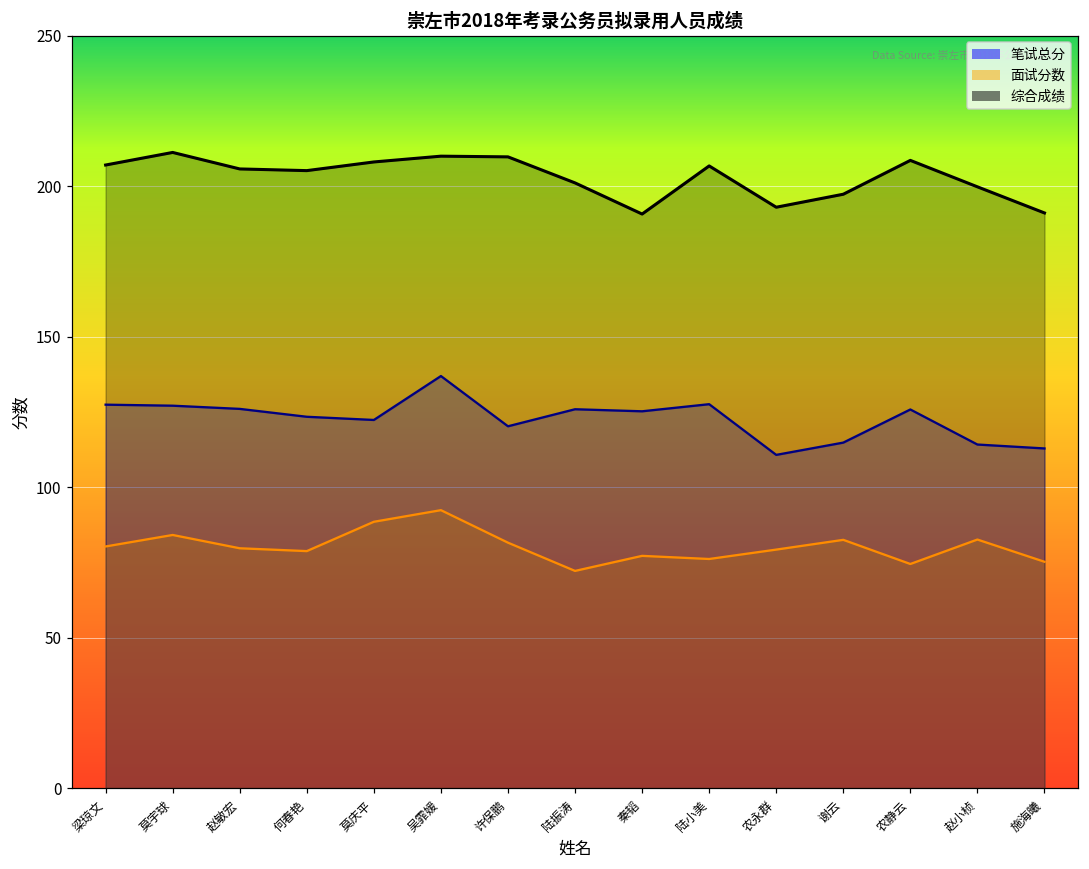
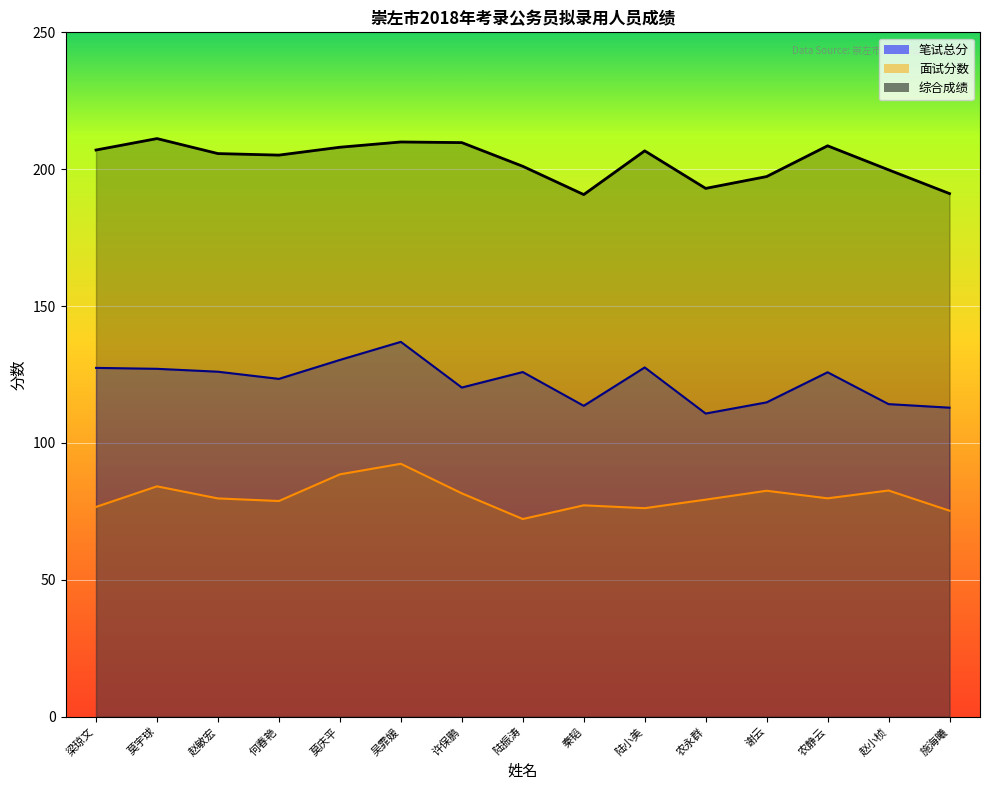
  {
    "笔试总分": {
      "梁琼文": 127,
      "莫宇球": 127,
      "赵敏宏": 126,
      "何春艳": 123,
-     "莫庆平": 122,
+     "莫庆平": 130,
      "吴霏媛": 137,
      "许保鹏": 120,
      "陆振涛": 126,
-     "秦韬": 125,
+     "秦韬": 114,
      "陆小美": 128,
      "农永群": 111,
      "谢云": 115,
      "农静云": 126,
      "赵小桢": 114,
      "施海曦": 113
    },
    "面试分数": {
-     "梁琼文": 80,
+     "梁琼文": 77,
      "莫宇球": 84,
      "赵敏宏": 80,
      "何春艳": 79,
      "莫庆平": 89,
      "吴霏媛": 92,
      "许保鹏": 82,
      "陆振涛": 72,
      "秦韬": 77,
      "陆小美": 76,
      "农永群": 79,
      "谢云": 83,
-     "农静云": 74,
+     "农静云": 80,
      "赵小桢": 83,
      "施海曦": 75
    },
    "综合成绩": {
      "梁琼文": 207,
      "莫宇球": 211,
      "赵敏宏": 206,
      "何春艳": 205,
      "莫庆平": 208,
      "吴霏媛": 210,
      "许保鹏": 210,
      "陆振涛": 201,
      "秦韬": 191,
      "陆小美": 207,
      "农永群": 193,
      "谢云": 197,
      "农静云": 209,
      "赵小桢": 200,
      "施海曦": 191
    }
  }
